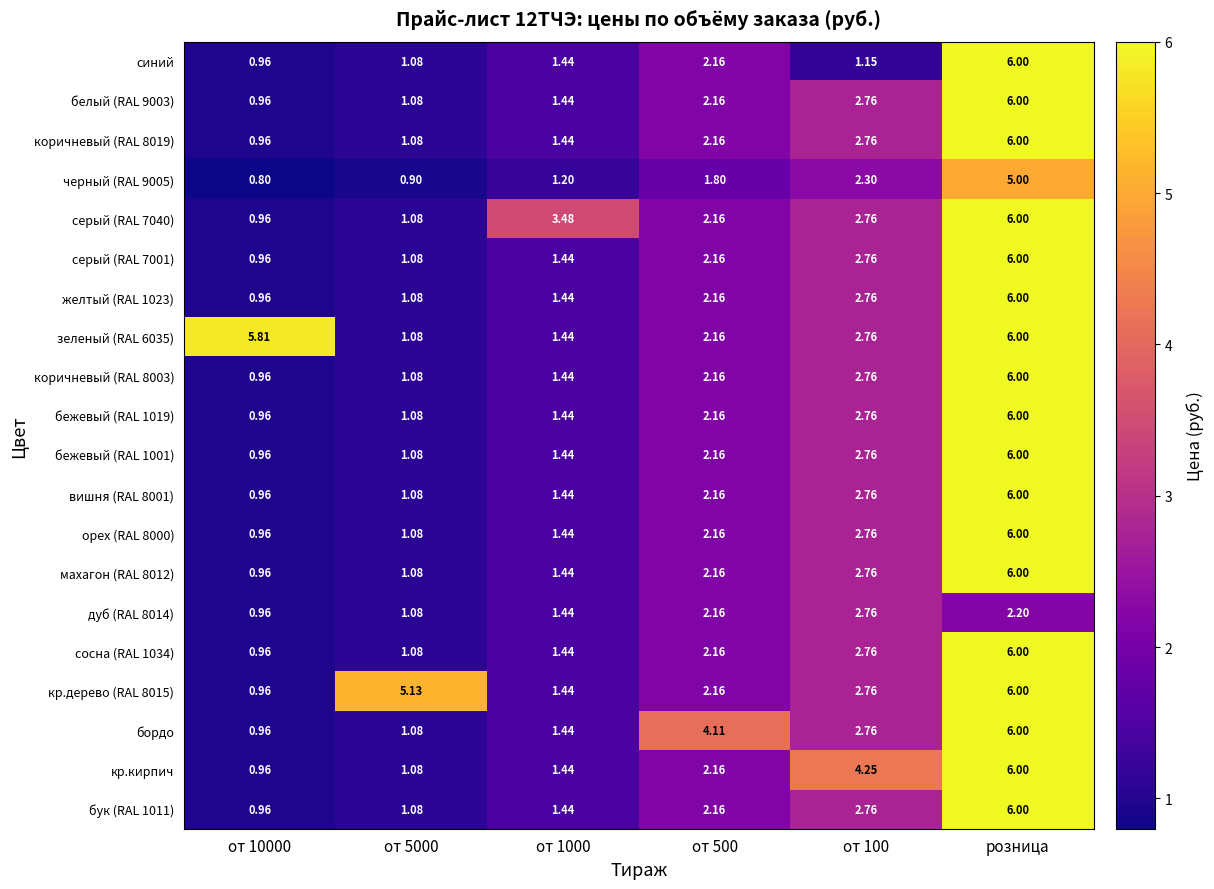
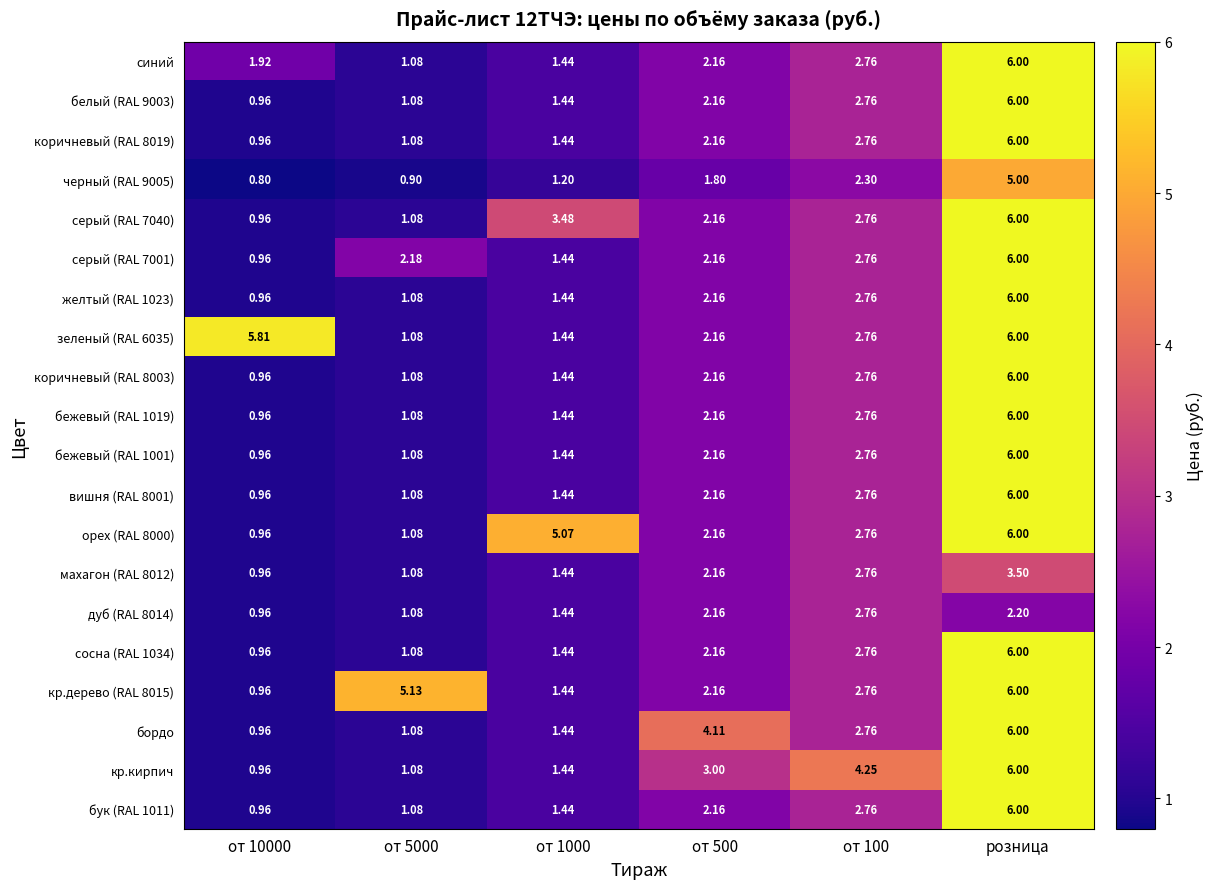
  {
    "синий": {
-     "от 10000": 0.96,
+     "от 10000": 1.92,
      "от 5000": 1.08,
      "от 1000": 1.44,
      "от 500": 2.16,
-     "от 100": 1.15,
+     "от 100": 2.76,
      "розница": 6.00
    },
    "белый (RAL 9003)": {
      "от 10000": 0.96,
      "от 5000": 1.08,
      "от 1000": 1.44,
      "от 500": 2.16,
      "от 100": 2.76,
      "розница": 6.00
    },
    "коричневый (RAL 8019)": {
      "от 10000": 0.96,
      "от 5000": 1.08,
      "от 1000": 1.44,
      "от 500": 2.16,
      "от 100": 2.76,
      "розница": 6.00
    },
    "черный (RAL 9005)": {
      "от 10000": 0.80,
      "от 5000": 0.90,
      "от 1000": 1.20,
      "от 500": 1.80,
      "от 100": 2.30,
      "розница": 5.00
    },
    "серый (RAL 7040)": {
      "от 10000": 0.96,
      "от 5000": 1.08,
      "от 1000": 3.48,
      "от 500": 2.16,
      "от 100": 2.76,
      "розница": 6.00
    },
    "серый (RAL 7001)": {
      "от 10000": 0.96,
-     "от 5000": 1.08,
+     "от 5000": 2.18,
      "от 1000": 1.44,
      "от 500": 2.16,
      "от 100": 2.76,
      "розница": 6.00
    },
    "желтый (RAL 1023)": {
      "от 10000": 0.96,
      "от 5000": 1.08,
      "от 1000": 1.44,
      "от 500": 2.16,
      "от 100": 2.76,
      "розница": 6.00
    },
    "зеленый (RAL 6035)": {
      "от 10000": 5.81,
      "от 5000": 1.08,
      "от 1000": 1.44,
      "от 500": 2.16,
      "от 100": 2.76,
      "розница": 6.00
    },
    "коричневый (RAL 8003)": {
      "от 10000": 0.96,
      "от 5000": 1.08,
      "от 1000": 1.44,
      "от 500": 2.16,
      "от 100": 2.76,
      "розница": 6.00
    },
    "бежевый (RAL 1019)": {
      "от 10000": 0.96,
      "от 5000": 1.08,
      "от 1000": 1.44,
      "от 500": 2.16,
      "от 100": 2.76,
      "розница": 6.00
    },
    "бежевый (RAL 1001)": {
      "от 10000": 0.96,
      "от 5000": 1.08,
      "от 1000": 1.44,
      "от 500": 2.16,
      "от 100": 2.76,
      "розница": 6.00
    },
    "вишня (RAL 8001)": {
      "от 10000": 0.96,
      "от 5000": 1.08,
      "от 1000": 1.44,
      "от 500": 2.16,
      "от 100": 2.76,
      "розница": 6.00
    },
    "орех (RAL 8000)": {
      "от 10000": 0.96,
      "от 5000": 1.08,
-     "от 1000": 1.44,
+     "от 1000": 5.07,
      "от 500": 2.16,
      "от 100": 2.76,
      "розница": 6.00
    },
    "махагон (RAL 8012)": {
      "от 10000": 0.96,
      "от 5000": 1.08,
      "от 1000": 1.44,
      "от 500": 2.16,
      "от 100": 2.76,
-     "розница": 6.00
+     "розница": 3.50
    },
    "дуб (RAL 8014)": {
      "от 10000": 0.96,
      "от 5000": 1.08,
      "от 1000": 1.44,
      "от 500": 2.16,
      "от 100": 2.76,
      "розница": 2.20
    },
    "сосна (RAL 1034)": {
      "от 10000": 0.96,
      "от 5000": 1.08,
      "от 1000": 1.44,
      "от 500": 2.16,
      "от 100": 2.76,
      "розница": 6.00
    },
    "кр.дерево (RAL 8015)": {
      "от 10000": 0.96,
      "от 5000": 5.13,
      "от 1000": 1.44,
      "от 500": 2.16,
      "от 100": 2.76,
      "розница": 6.00
    },
    "бордо": {
      "от 10000": 0.96,
      "от 5000": 1.08,
      "от 1000": 1.44,
      "от 500": 4.11,
      "от 100": 2.76,
      "розница": 6.00
    },
    "кр.кирпич": {
      "от 10000": 0.96,
      "от 5000": 1.08,
      "от 1000": 1.44,
-     "от 500": 2.16,
+     "от 500": 3.00,
      "от 100": 4.25,
      "розница": 6.00
    },
    "бук (RAL 1011)": {
      "от 10000": 0.96,
      "от 5000": 1.08,
      "от 1000": 1.44,
      "от 500": 2.16,
      "от 100": 2.76,
      "розница": 6.00
    }
  }
